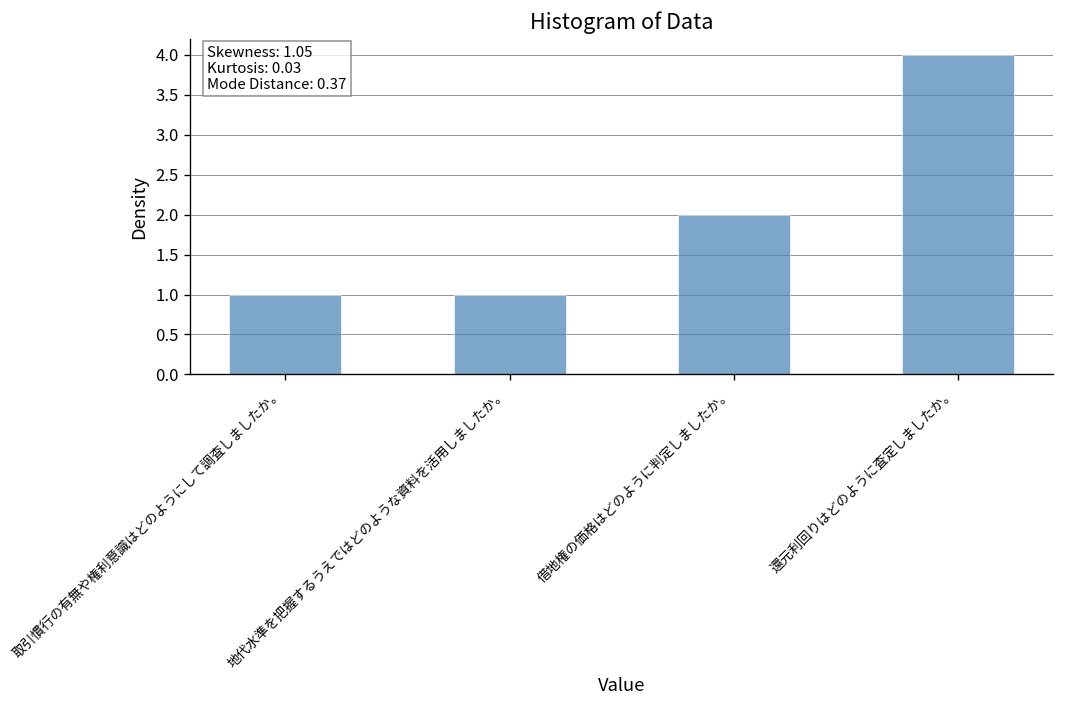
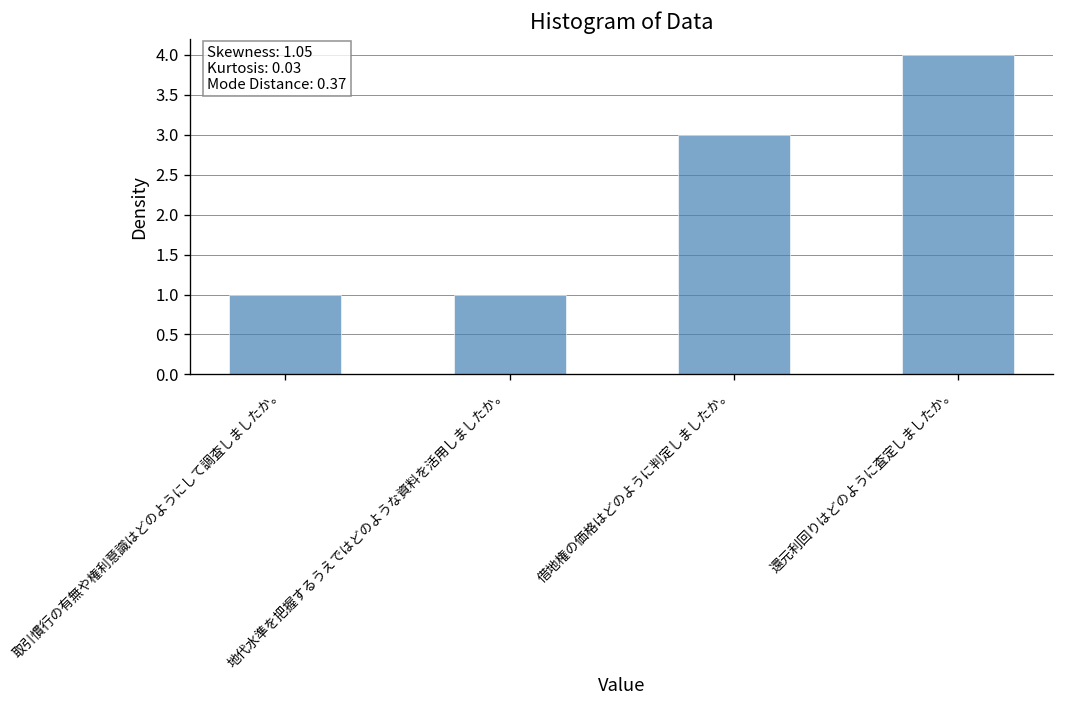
  {
    "取引慣行の有無や権利意識はどのようにして調査しましたか。": 1,
    "地代水準を把握するうえではどのような資料を活用しましたか。": 1,
-   "借地権の価格はどのように判定しましたか。": 2,
+   "借地権の価格はどのように判定しましたか。": 3,
    "還元利回りはどのように査定しましたか。": 4
  }
